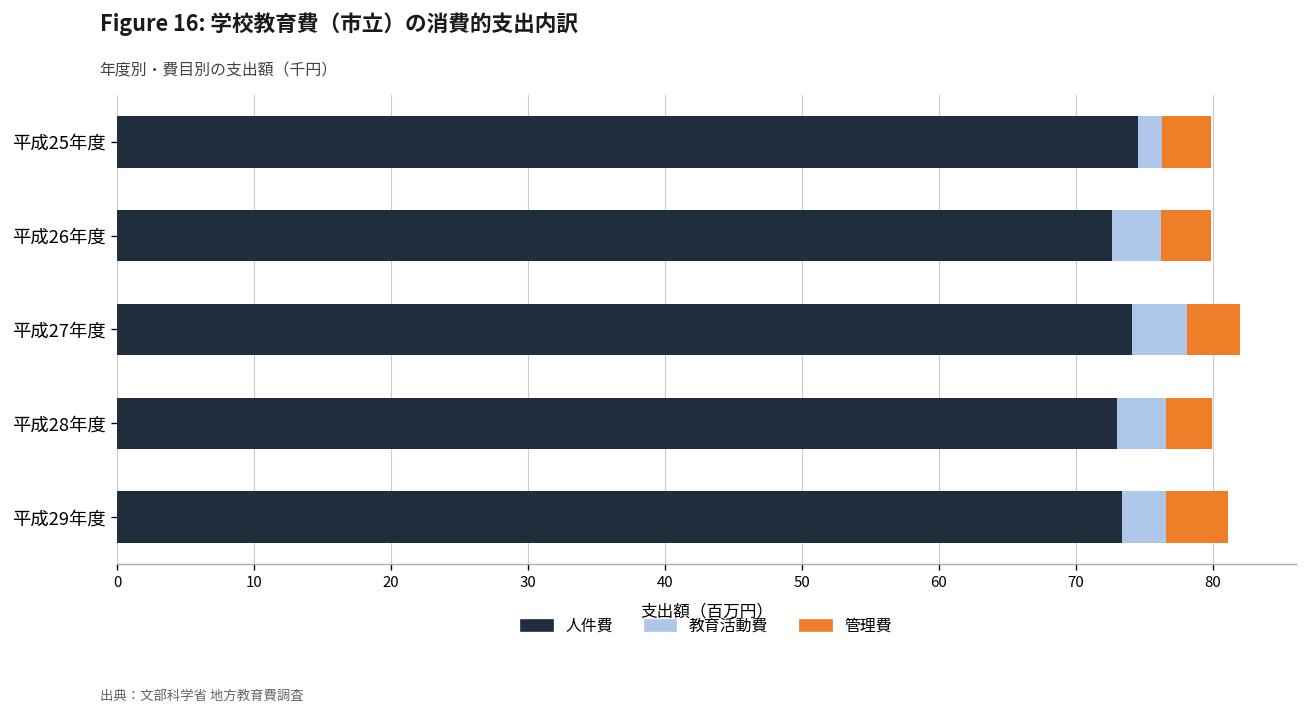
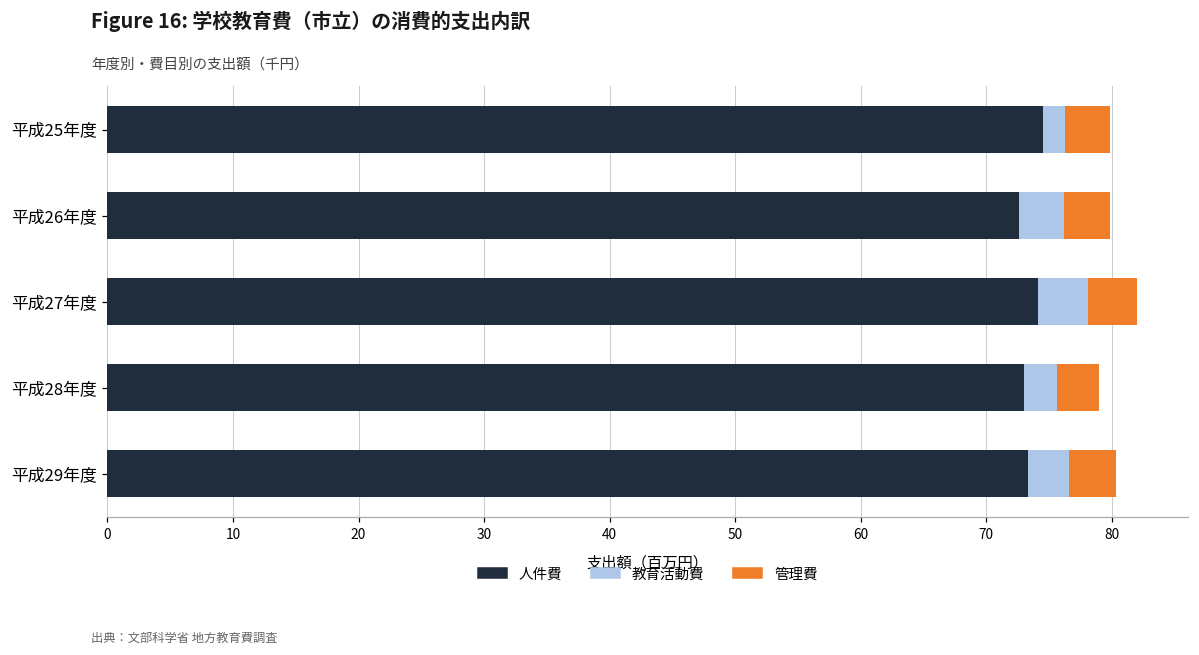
  {
    "人件費": {
      "平成25年度": 74.6,
      "平成26年度": 72.6,
      "平成27年度": 74.1,
      "平成28年度": 73.0,
      "平成29年度": 73.4
    },
    "教育活動費": {
      "平成25年度": 1.7,
      "平成26年度": 3.6,
      "平成27年度": 4.0,
-     "平成28年度": 3.6,
+     "平成28年度": 2.6,
      "平成29年度": 3.2
    },
    "管理費": {
      "平成25年度": 3.6,
      "平成26年度": 3.7,
      "平成27年度": 3.8,
      "平成28年度": 3.4,
-     "平成29年度": 4.5
+     "平成29年度": 3.7
    }
  }
